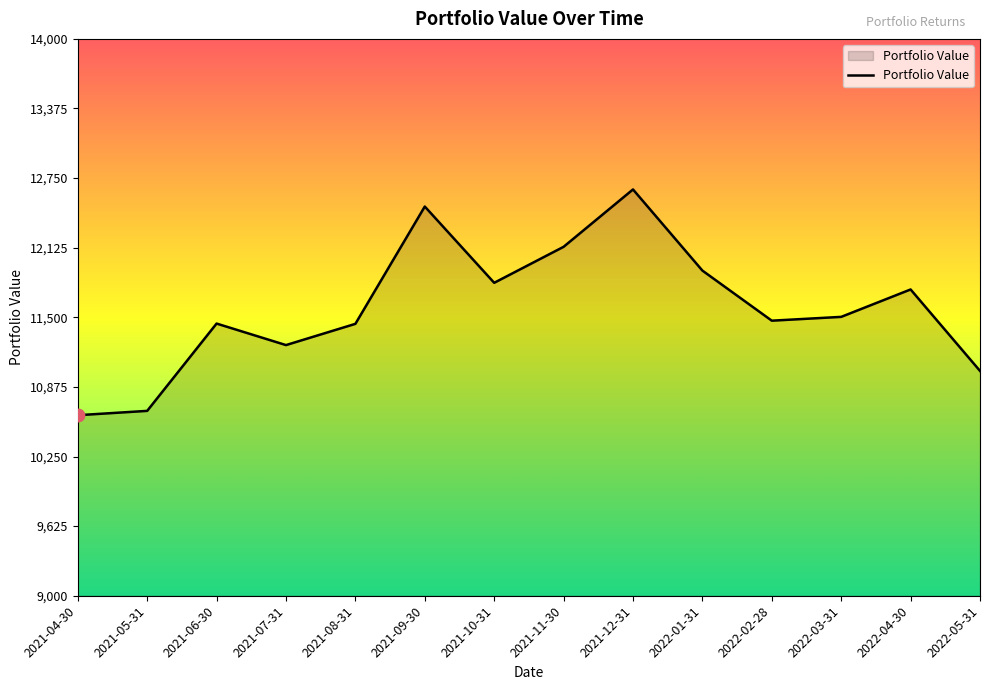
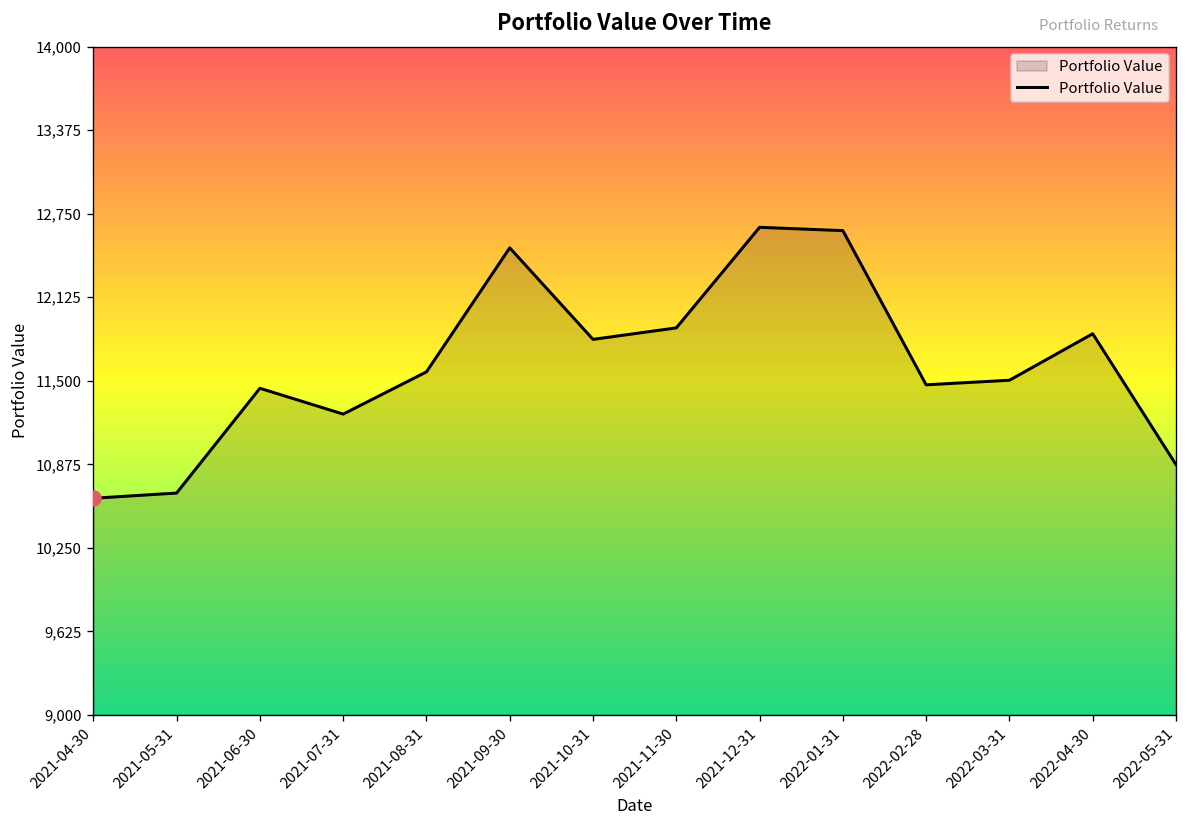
  {
    "Portfolio Value": {
      "2021-05-31": "10,660",
      "2021-06-30": "11,440",
      "2021-07-31": "11,250",
-     "2021-08-31": "11,440",
+     "2021-08-31": "11,570",
      "2021-09-30": "12,490",
      "2021-10-31": "11,810",
-     "2021-11-30": "12,130",
+     "2021-11-30": "11,900",
      "2021-12-31": "12,650",
-     "2022-01-31": "11,920",
+     "2022-01-31": "12,620",
      "2022-02-28": "11,470",
      "2022-03-31": "11,500",
-     "2022-04-30": "11,750",
-     "2022-05-31": "11,020"
+     "2022-04-30": "11,850",
+     "2022-05-31": "10,870"
    }
  }
